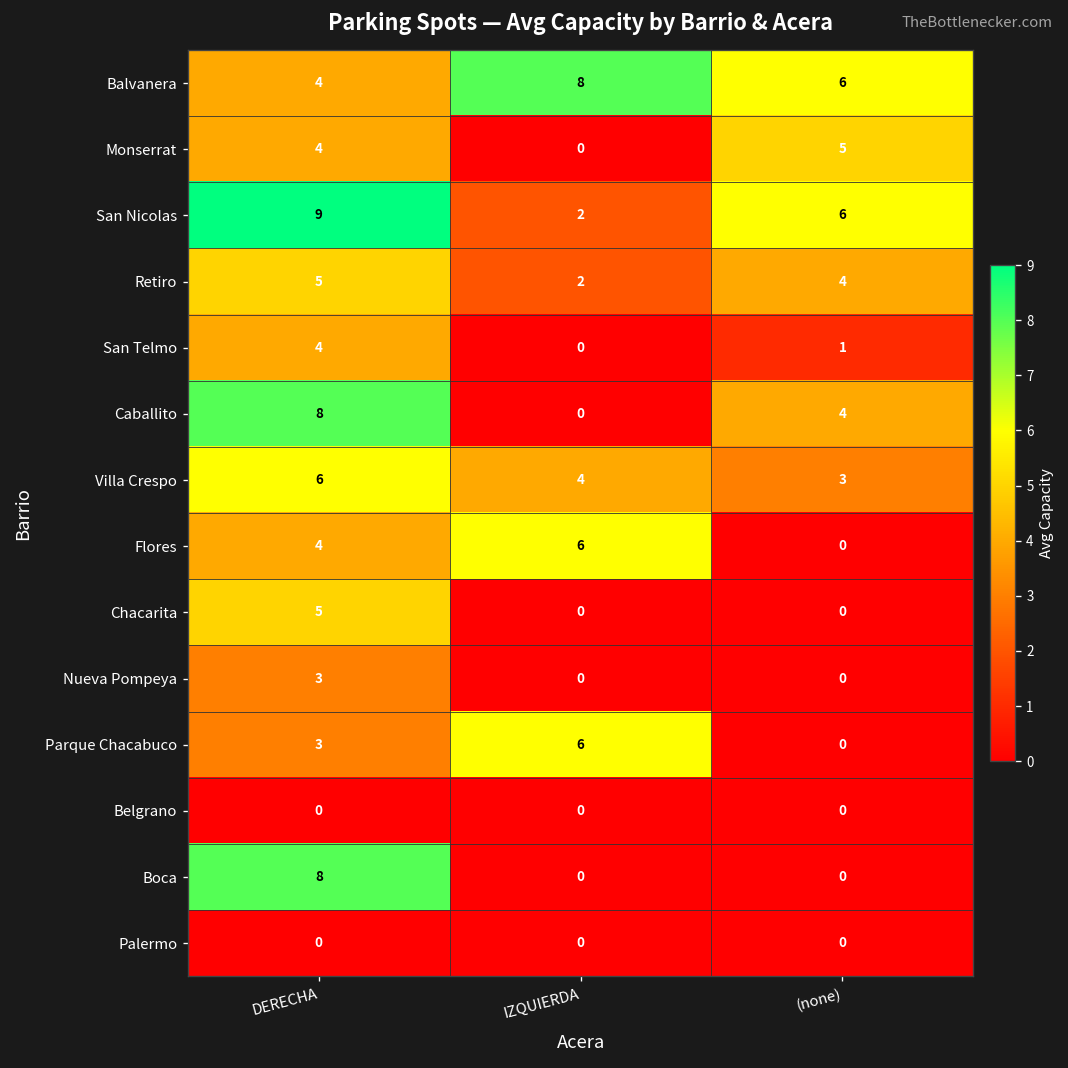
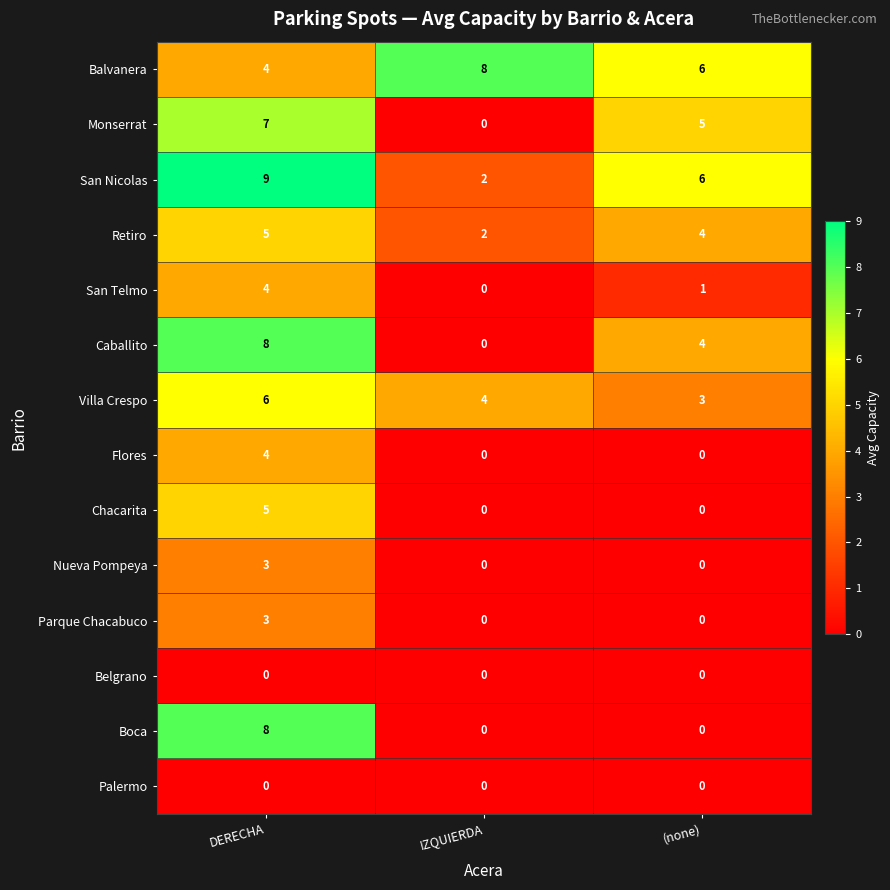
  {
    "Balvanera": {
      "DERECHA": 4,
      "IZQUIERDA": 8,
      "(none)": 6
    },
    "Monserrat": {
-     "DERECHA": 4,
+     "DERECHA": 7,
      "IZQUIERDA": 0,
      "(none)": 5
    },
    "San Nicolas": {
      "DERECHA": 9,
      "IZQUIERDA": 2,
      "(none)": 6
    },
    "Retiro": {
      "DERECHA": 5,
      "IZQUIERDA": 2,
      "(none)": 4
    },
    "San Telmo": {
      "DERECHA": 4,
      "IZQUIERDA": 0,
      "(none)": 1
    },
    "Caballito": {
      "DERECHA": 8,
      "IZQUIERDA": 0,
      "(none)": 4
    },
    "Villa Crespo": {
      "DERECHA": 6,
      "IZQUIERDA": 4,
      "(none)": 3
    },
    "Flores": {
      "DERECHA": 4,
-     "IZQUIERDA": 6,
+     "IZQUIERDA": 0,
      "(none)": 0
    },
    "Chacarita": {
      "DERECHA": 5,
      "IZQUIERDA": 0,
      "(none)": 0
    },
    "Nueva Pompeya": {
      "DERECHA": 3,
      "IZQUIERDA": 0,
      "(none)": 0
    },
    "Parque Chacabuco": {
      "DERECHA": 3,
-     "IZQUIERDA": 6,
+     "IZQUIERDA": 0,
      "(none)": 0
    },
    "Belgrano": {
      "DERECHA": 0,
      "IZQUIERDA": 0,
      "(none)": 0
    },
    "Boca": {
      "DERECHA": 8,
      "IZQUIERDA": 0,
      "(none)": 0
    },
    "Palermo": {
      "DERECHA": 0,
      "IZQUIERDA": 0,
      "(none)": 0
    }
  }
